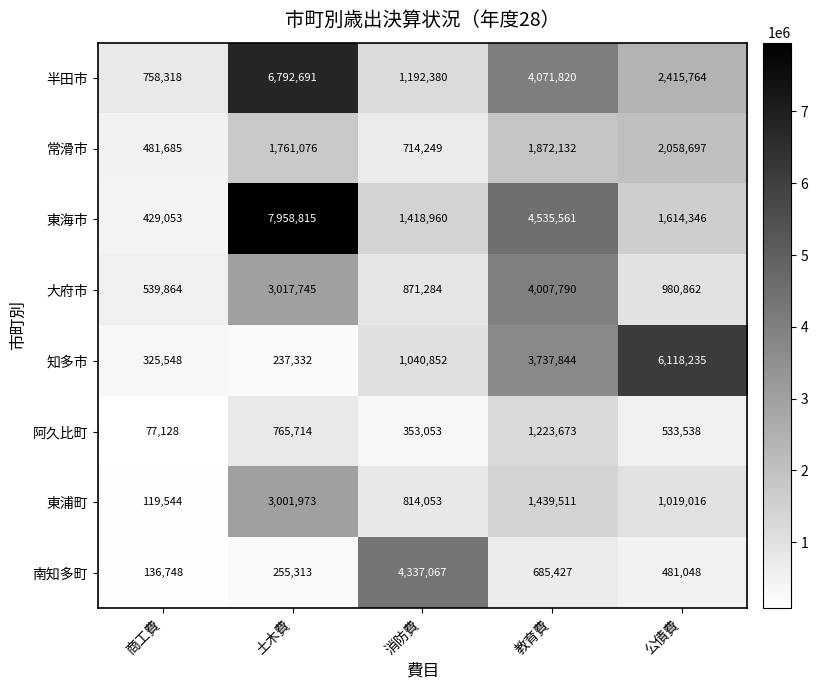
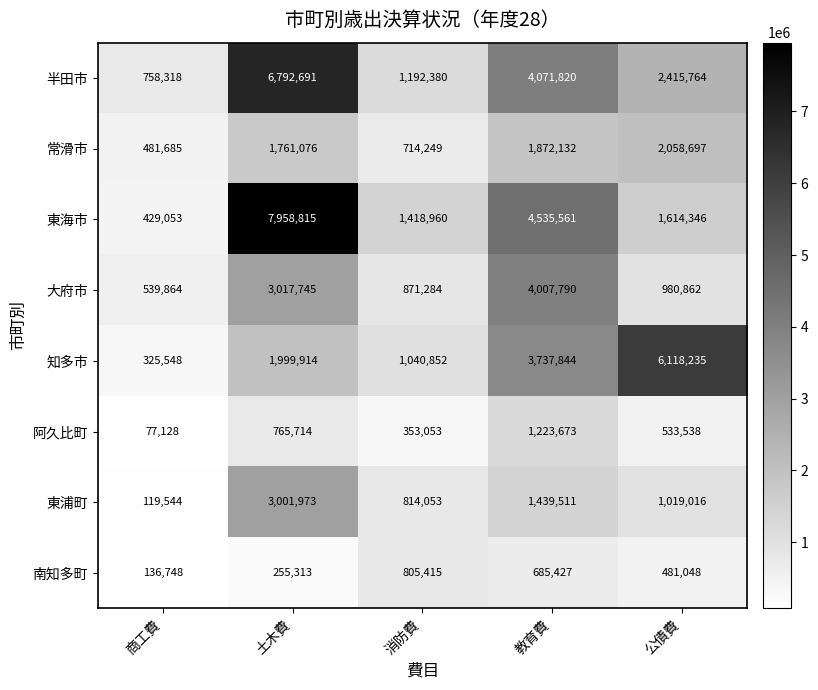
  {
    "半田市": {
      "商工費": "758,318",
      "土木費": "6,792,691",
      "消防費": "1,192,380",
      "教育費": "4,071,820",
      "公債費": "2,415,764"
    },
    "常滑市": {
      "商工費": "481,685",
      "土木費": "1,761,076",
      "消防費": "714,249",
      "教育費": "1,872,132",
      "公債費": "2,058,697"
    },
    "東海市": {
      "商工費": "429,053",
      "土木費": "7,958,815",
      "消防費": "1,418,960",
      "教育費": "4,535,561",
      "公債費": "1,614,346"
    },
    "大府市": {
      "商工費": "539,864",
      "土木費": "3,017,745",
      "消防費": "871,284",
      "教育費": "4,007,790",
      "公債費": "980,862"
    },
    "知多市": {
      "商工費": "325,548",
-     "土木費": "237,332",
+     "土木費": "1,999,914",
      "消防費": "1,040,852",
      "教育費": "3,737,844",
      "公債費": "6,118,235"
    },
    "阿久比町": {
      "商工費": "77,128",
      "土木費": "765,714",
      "消防費": "353,053",
      "教育費": "1,223,673",
      "公債費": "533,538"
    },
    "東浦町": {
      "商工費": "119,544",
      "土木費": "3,001,973",
      "消防費": "814,053",
      "教育費": "1,439,511",
      "公債費": "1,019,016"
    },
    "南知多町": {
      "商工費": "136,748",
      "土木費": "255,313",
-     "消防費": "4,337,067",
+     "消防費": "805,415",
      "教育費": "685,427",
      "公債費": "481,048"
    }
  }
